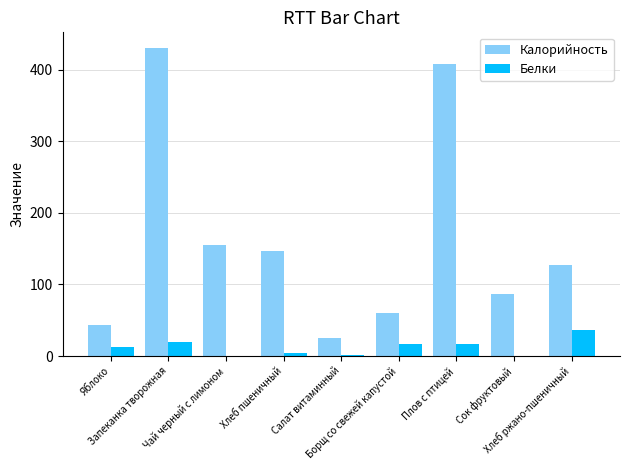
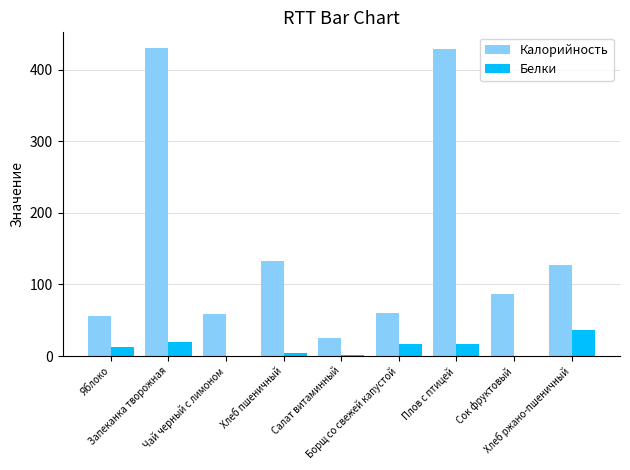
  {
    "Калорийность": {
-     "Яблоко": 40,
+     "Яблоко": 60,
      "Запеканка творожная": 430,
-     "Чай черный с лимоном": 160,
-     "Хлеб пшеничный": 150,
+     "Чай черный с лимоном": 60,
+     "Хлеб пшеничный": 130,
      "Салат витаминный": 30,
      "Борщ со свежей капустой": 60,
-     "Плов с птицей": 410,
+     "Плов с птицей": 430,
      "Сок фруктовый": 90,
      "Хлеб ржано-пшеничный": 130
    },
    "Белки": {
      "Яблоко": 10,
      "Запеканка творожная": 20,
      "Хлеб пшеничный": 0,
      "Борщ со свежей капустой": 20,
      "Плов с птицей": 20,
      "Хлеб ржано-пшеничный": 40
    }
  }
